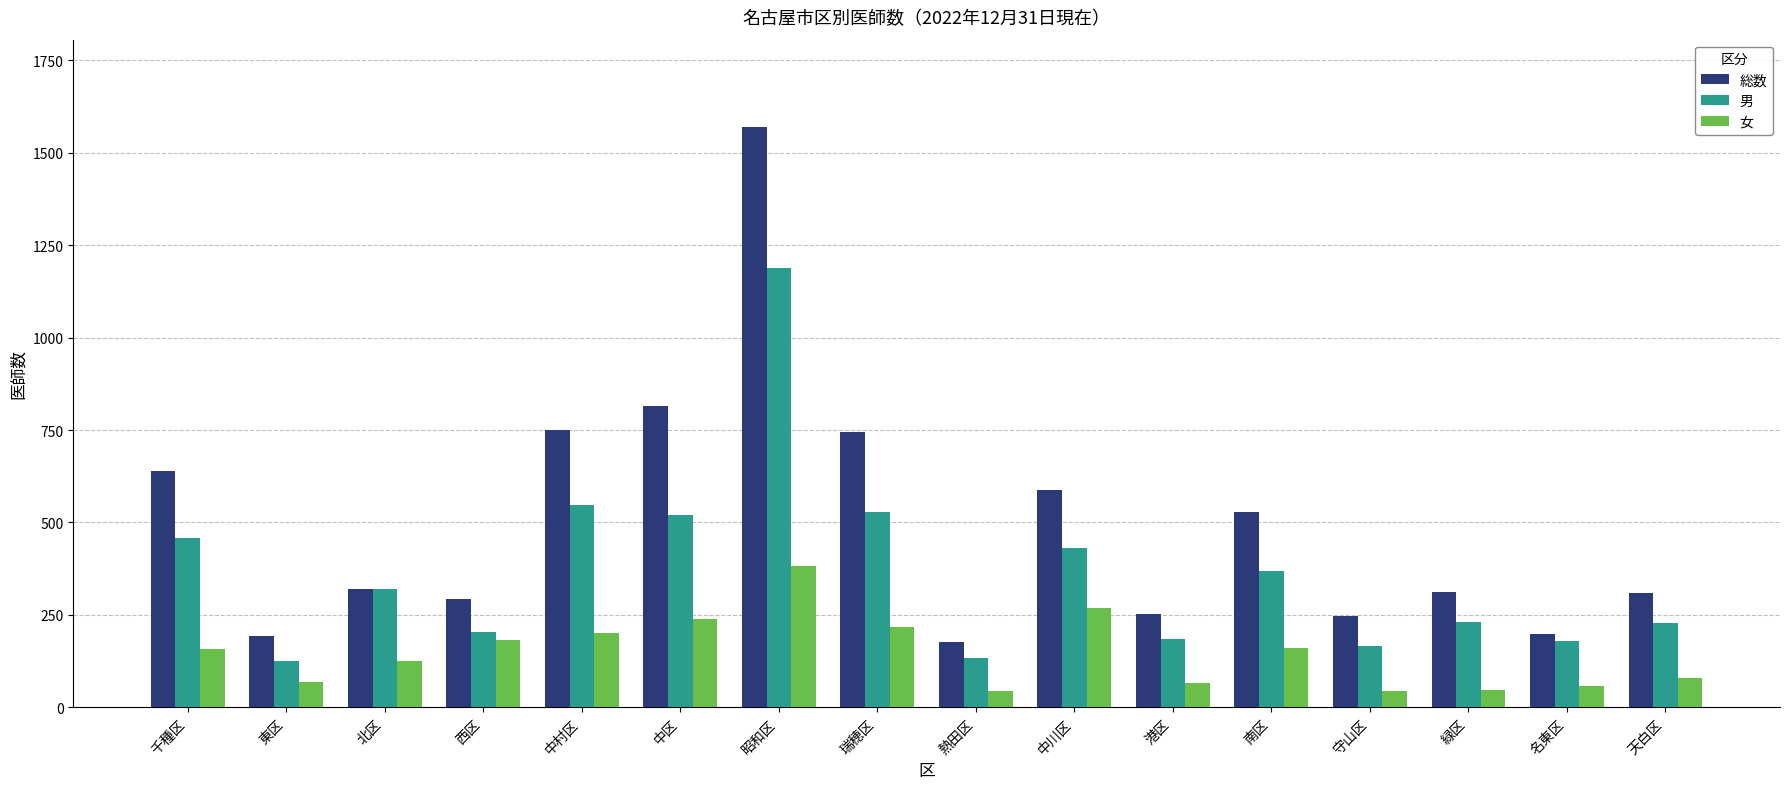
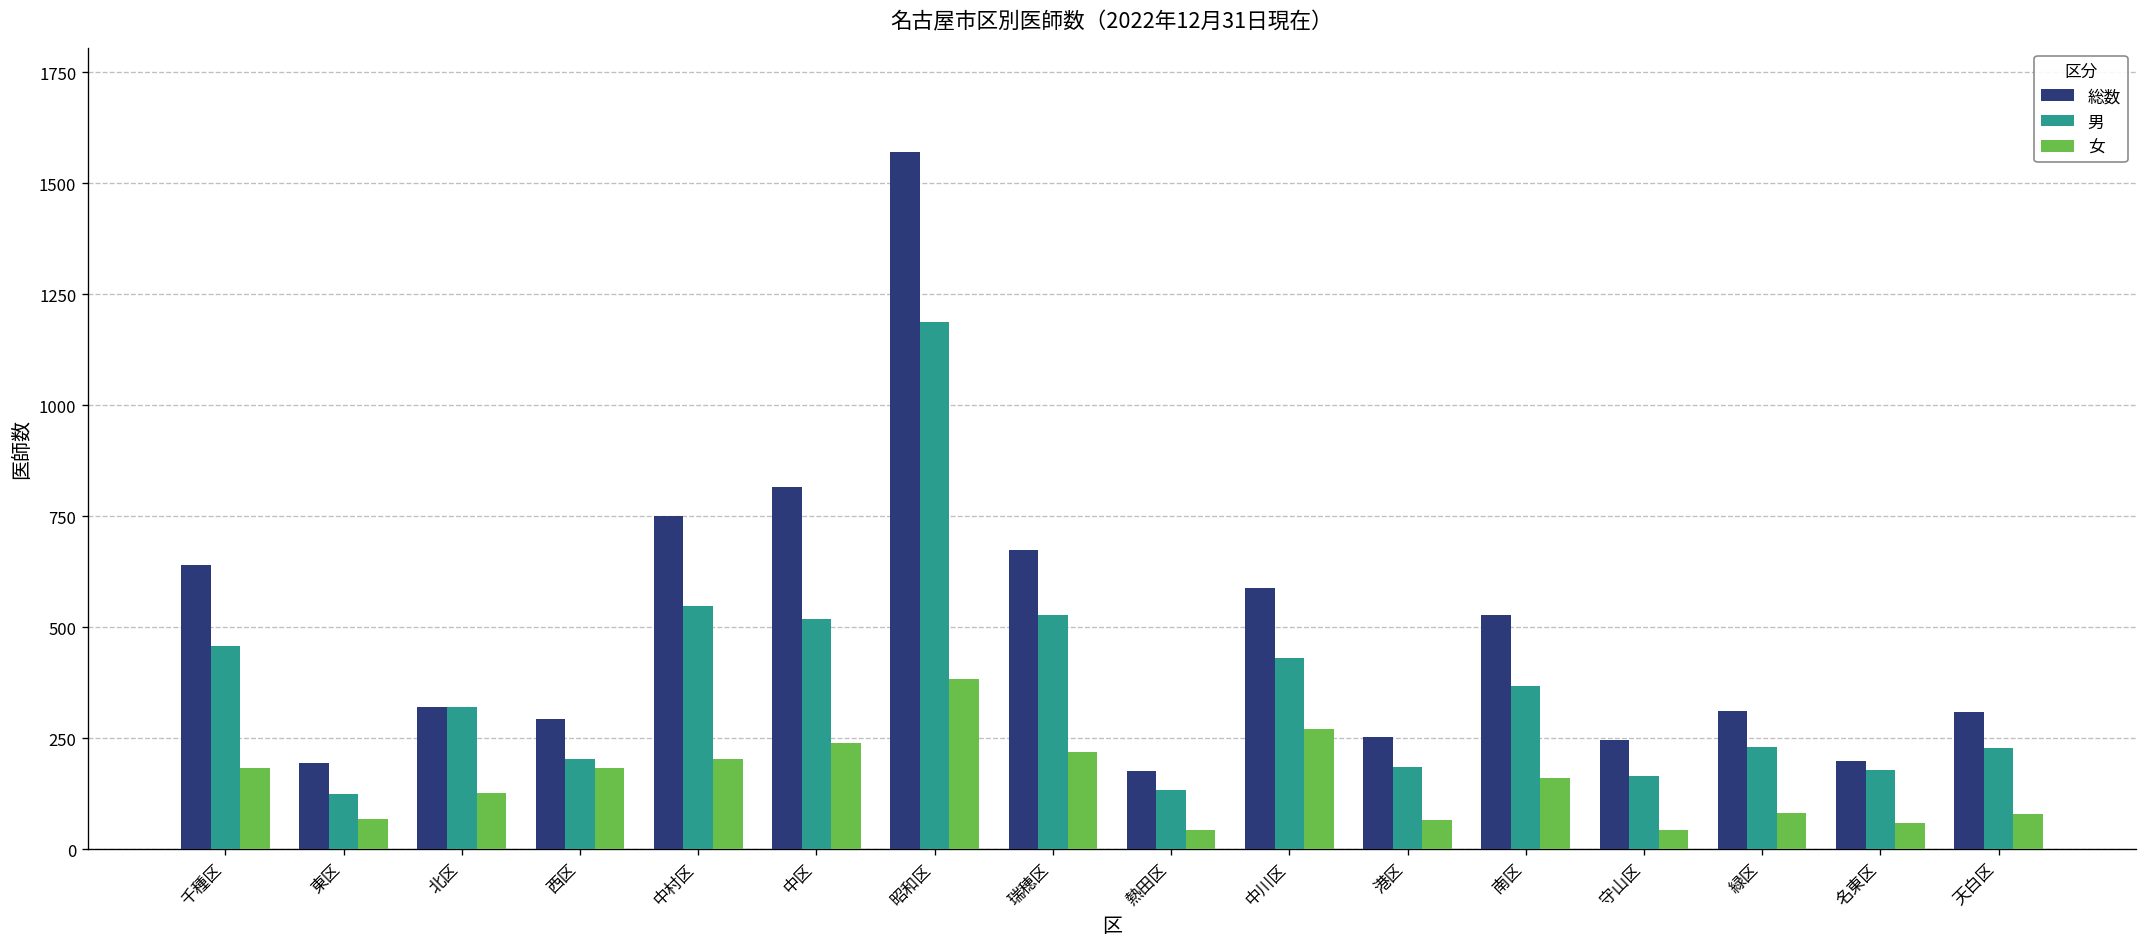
  {
    "総数": {
      "千種区": 640,
      "東区": 190,
      "北区": 320,
      "西区": 290,
      "中村区": 750,
      "中区": 820,
      "昭和区": 1570,
-     "瑞穂区": 750,
+     "瑞穂区": 670,
      "熱田区": 180,
      "中川区": 590,
      "港区": 250,
      "南区": 530,
      "守山区": 250,
      "緑区": 310,
      "名東区": 200,
      "天白区": 310
    },
    "男": {
      "千種区": 460,
      "東区": 130,
      "北区": 320,
      "西区": 200,
      "中村区": 550,
      "中区": 520,
      "昭和区": 1190,
      "瑞穂区": 530,
      "熱田区": 130,
      "中川区": 430,
      "港区": 190,
      "南区": 370,
      "守山区": 170,
      "緑区": 230,
      "名東区": 180,
      "天白区": 230
    },
    "女": {
-     "千種区": 160,
+     "千種区": 180,
      "東区": 70,
      "北区": 130,
      "西区": 180,
      "中村区": 200,
      "中区": 240,
      "昭和区": 380,
      "瑞穂区": 220,
      "熱田区": 40,
      "中川区": 270,
      "港区": 70,
      "南区": 160,
      "守山区": 40,
-     "緑区": 50,
+     "緑区": 80,
      "名東区": 60,
      "天白区": 80
    }
  }
